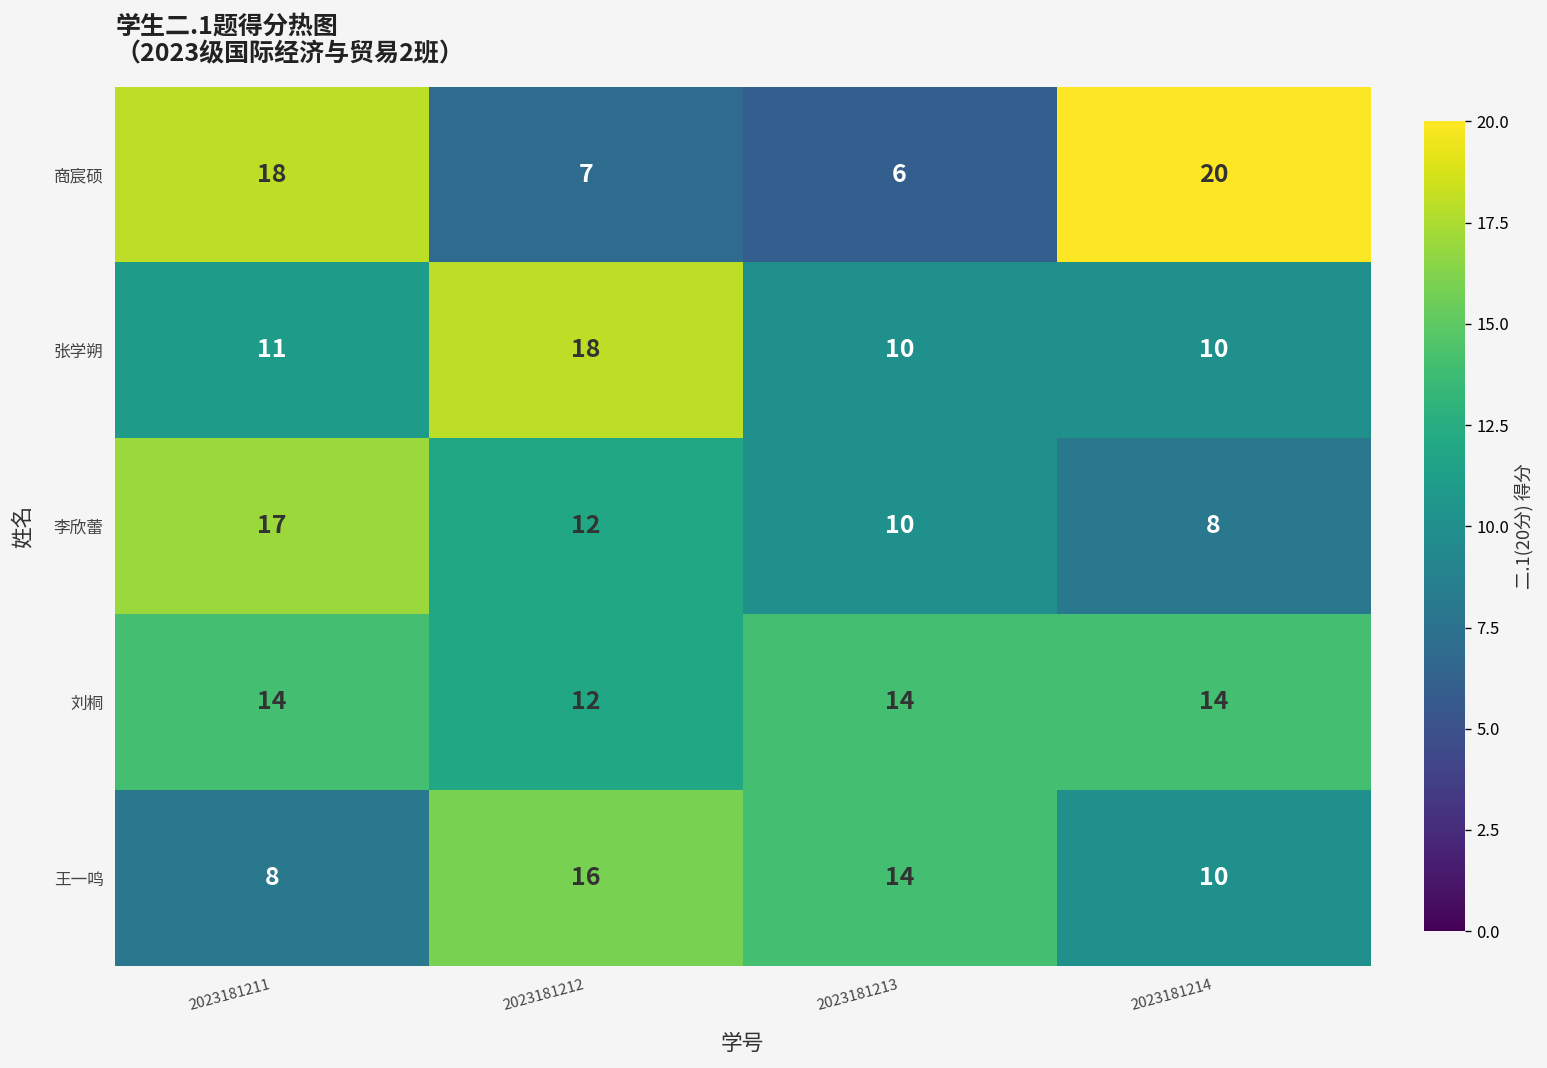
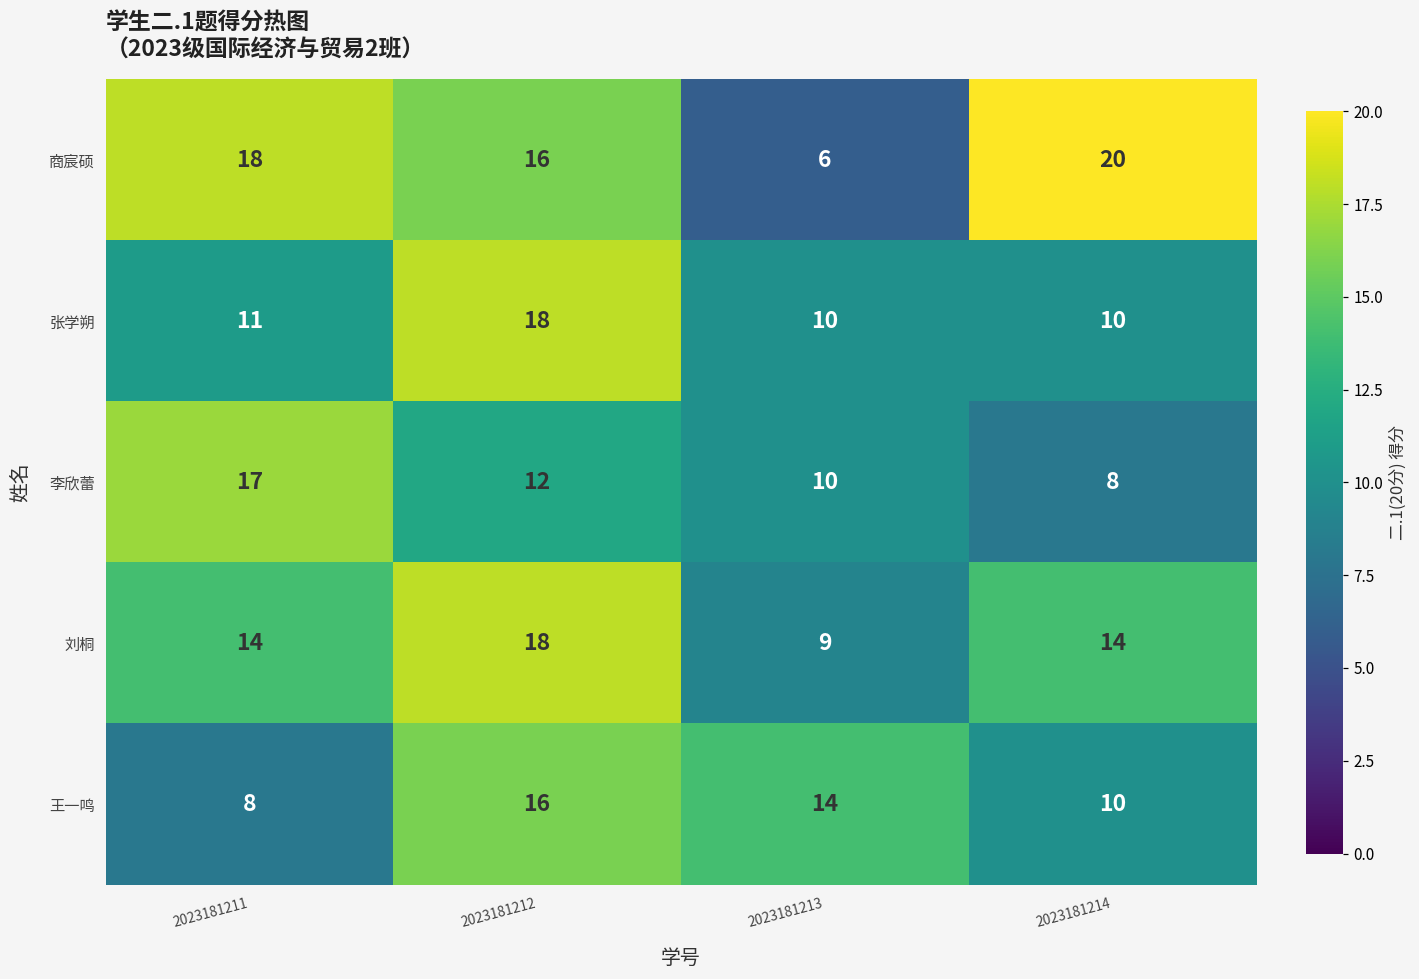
  {
    "商宸硕": {
-     "2023181212": 7
+     "2023181212": 16
    },
    "刘桐": {
-     "2023181212": 12,
-     "2023181213": 14
+     "2023181212": 18,
+     "2023181213": 9
    }
  }
